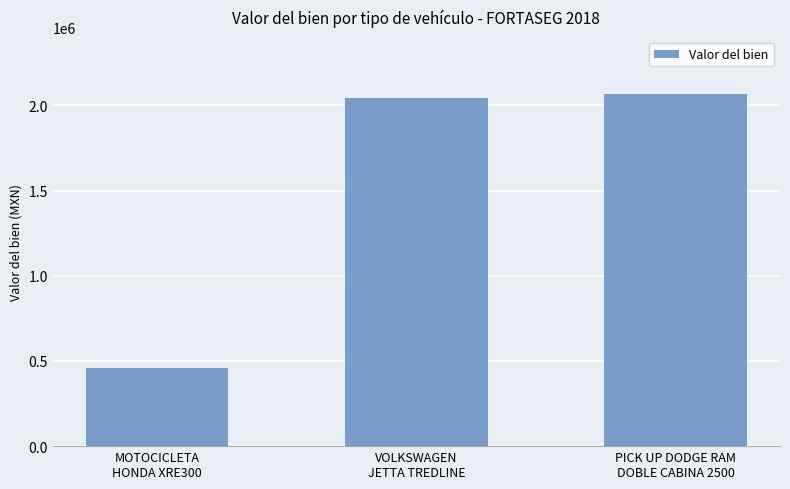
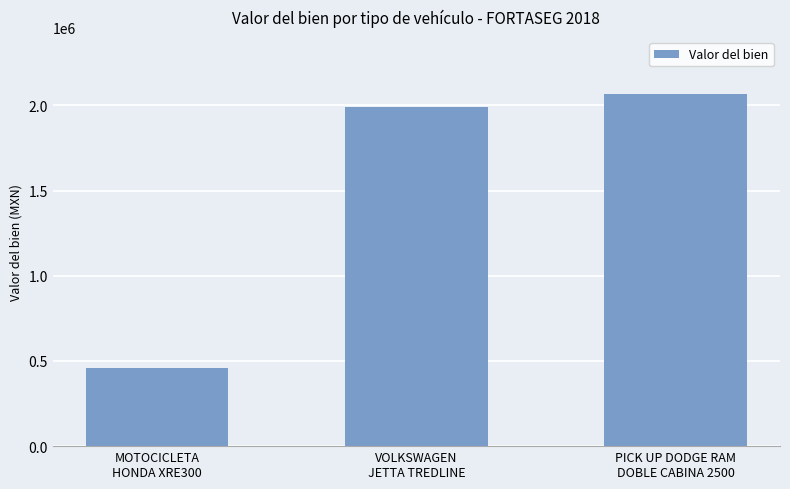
  {
    "MOTOCICLETA HONDA XRE300": 460000,
-   "VOLKSWAGEN JETTA TREDLINE": 2050000,
+   "VOLKSWAGEN JETTA TREDLINE": 1990000,
    "PICK UP DODGE RAM DOBLE CABINA 2500": 2060000
  }
